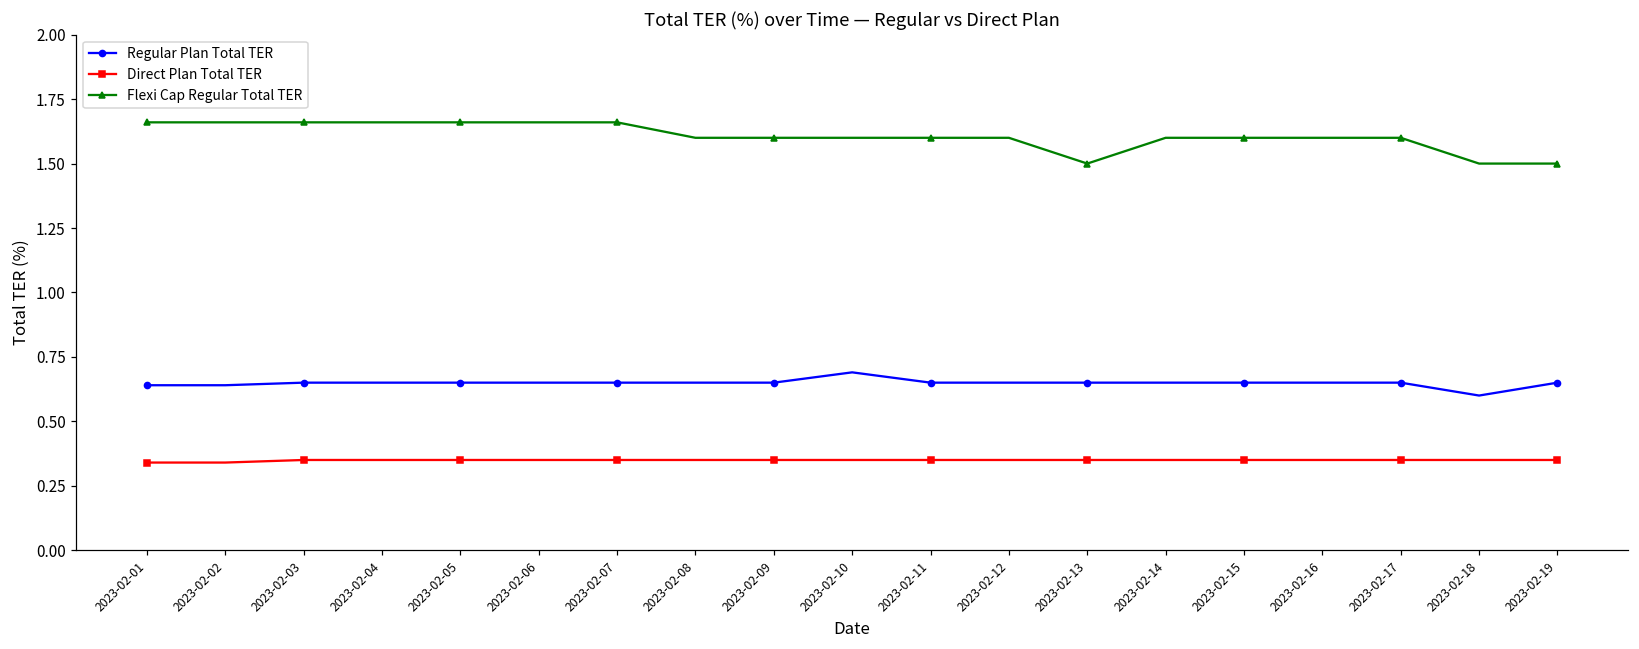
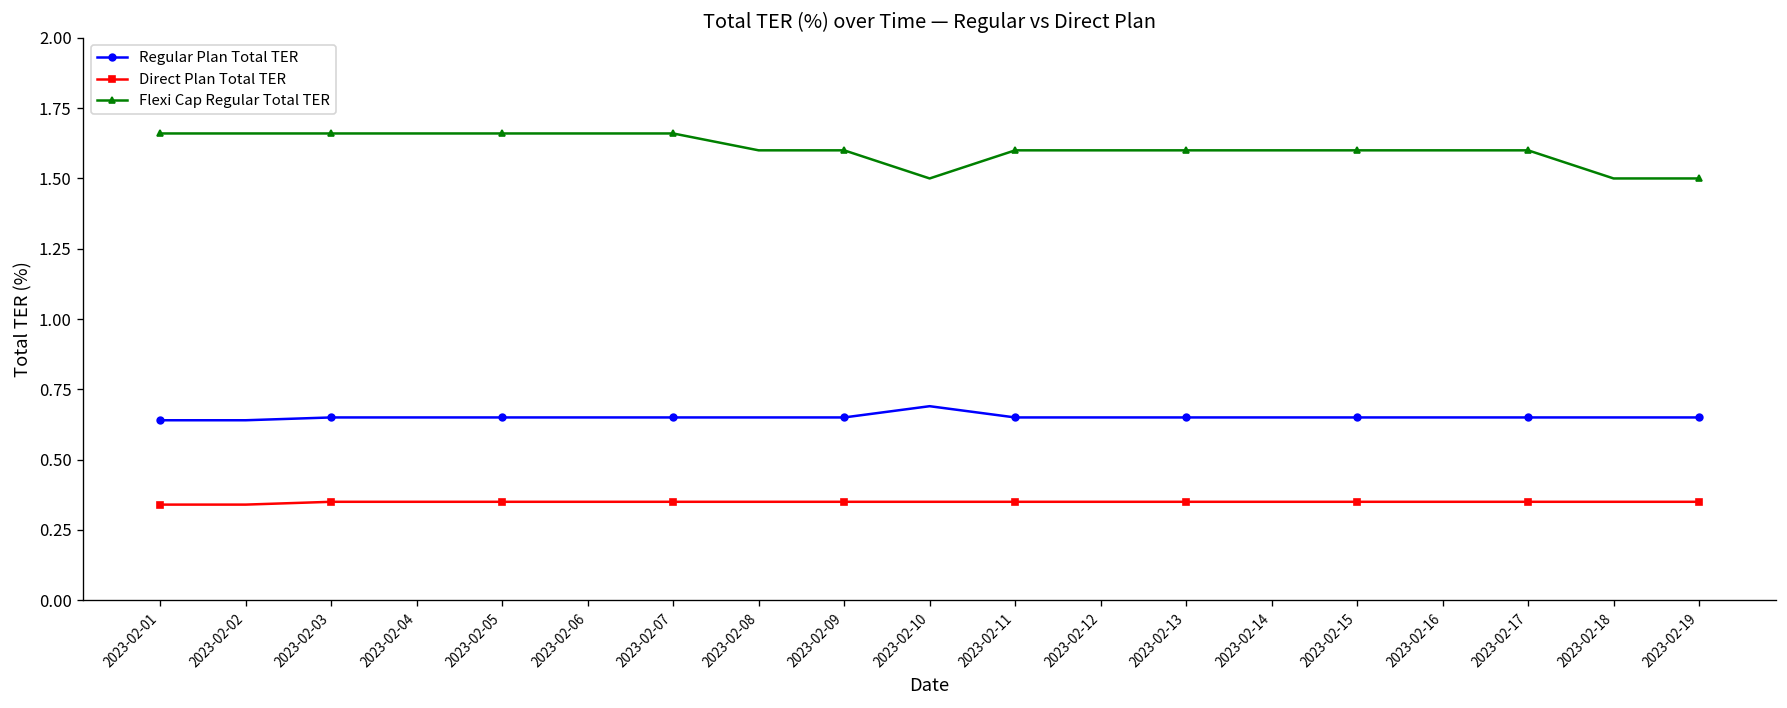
  {
    "Regular Plan Total TER": {
      "2023-02-01": 0.64,
      "2023-02-02": 0.64,
      "2023-02-03": 0.65,
      "2023-02-04": 0.65,
      "2023-02-05": 0.65,
      "2023-02-06": 0.65,
      "2023-02-07": 0.65,
      "2023-02-08": 0.65,
      "2023-02-09": 0.65,
      "2023-02-10": 0.69,
      "2023-02-11": 0.65,
      "2023-02-12": 0.65,
      "2023-02-13": 0.65,
      "2023-02-14": 0.65,
      "2023-02-15": 0.65,
      "2023-02-16": 0.65,
      "2023-02-17": 0.65,
-     "2023-02-18": 0.60,
+     "2023-02-18": 0.65,
      "2023-02-19": 0.65
    },
    "Direct Plan Total TER": {
      "2023-02-01": 0.34,
      "2023-02-02": 0.34,
      "2023-02-03": 0.35,
      "2023-02-04": 0.35,
      "2023-02-05": 0.35,
      "2023-02-06": 0.35,
      "2023-02-07": 0.35,
      "2023-02-08": 0.35,
      "2023-02-09": 0.35,
      "2023-02-10": 0.35,
      "2023-02-11": 0.35,
      "2023-02-12": 0.35,
      "2023-02-13": 0.35,
      "2023-02-14": 0.35,
      "2023-02-15": 0.35,
      "2023-02-16": 0.35,
      "2023-02-17": 0.35,
      "2023-02-18": 0.35,
      "2023-02-19": 0.35
    },
    "Flexi Cap Regular Total TER": {
      "2023-02-01": 1.66,
      "2023-02-02": 1.66,
      "2023-02-03": 1.66,
      "2023-02-04": 1.66,
      "2023-02-05": 1.66,
      "2023-02-06": 1.66,
      "2023-02-07": 1.66,
      "2023-02-08": 1.6,
      "2023-02-09": 1.6,
-     "2023-02-10": 1.6,
+     "2023-02-10": 1.5,
      "2023-02-11": 1.6,
      "2023-02-12": 1.6,
-     "2023-02-13": 1.5,
+     "2023-02-13": 1.6,
      "2023-02-14": 1.6,
      "2023-02-15": 1.6,
      "2023-02-16": 1.6,
      "2023-02-17": 1.6,
      "2023-02-18": 1.5,
      "2023-02-19": 1.5
    }
  }
